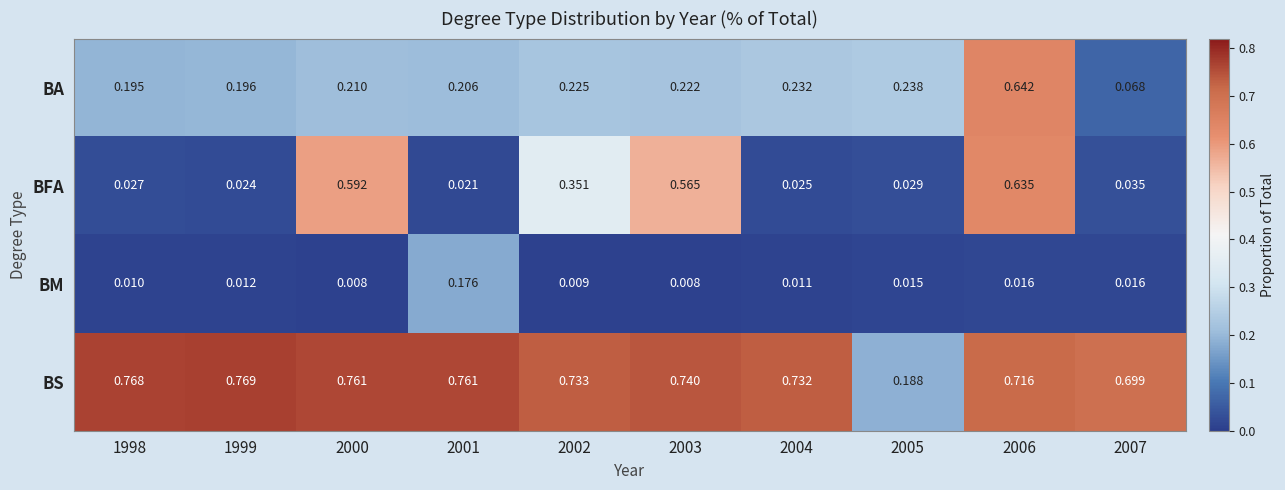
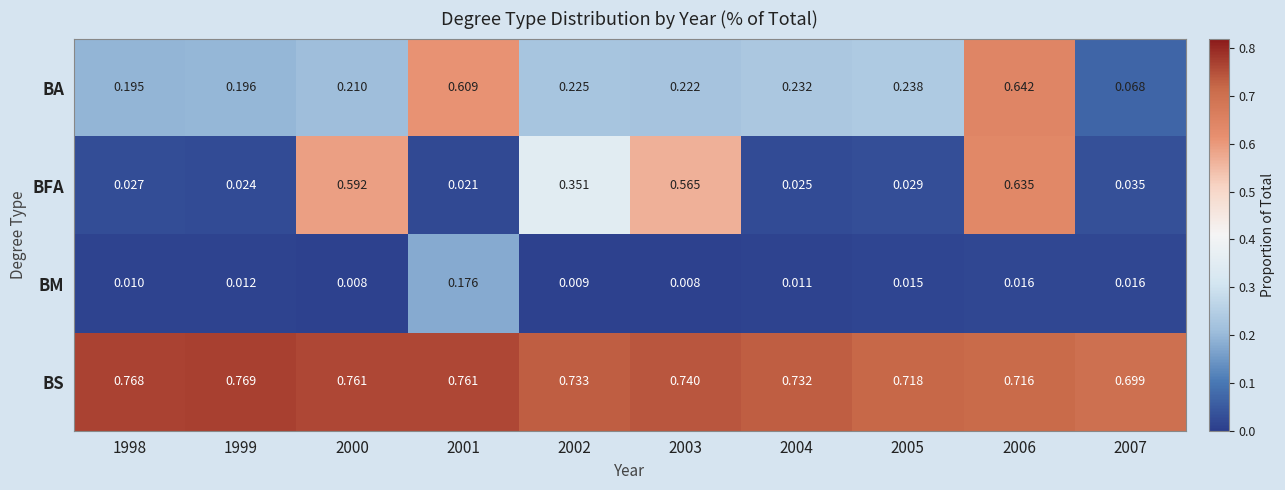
  {
    "BA": {
      "1998": 0.195,
      "1999": 0.196,
      "2000": 0.210,
-     "2001": 0.206,
+     "2001": 0.609,
      "2002": 0.225,
      "2003": 0.222,
      "2004": 0.232,
      "2005": 0.238,
      "2006": 0.642,
      "2007": 0.068
    },
    "BFA": {
      "1998": 0.027,
      "1999": 0.024,
      "2000": 0.592,
      "2001": 0.021,
      "2002": 0.351,
      "2003": 0.565,
      "2004": 0.025,
      "2005": 0.029,
      "2006": 0.635,
      "2007": 0.035
    },
    "BM": {
      "1998": 0.010,
      "1999": 0.012,
      "2000": 0.008,
      "2001": 0.176,
      "2002": 0.009,
      "2003": 0.008,
      "2004": 0.011,
      "2005": 0.015,
      "2006": 0.016,
      "2007": 0.016
    },
    "BS": {
      "1998": 0.768,
      "1999": 0.769,
      "2000": 0.761,
      "2001": 0.761,
      "2002": 0.733,
      "2003": 0.740,
      "2004": 0.732,
-     "2005": 0.188,
+     "2005": 0.718,
      "2006": 0.716,
      "2007": 0.699
    }
  }
